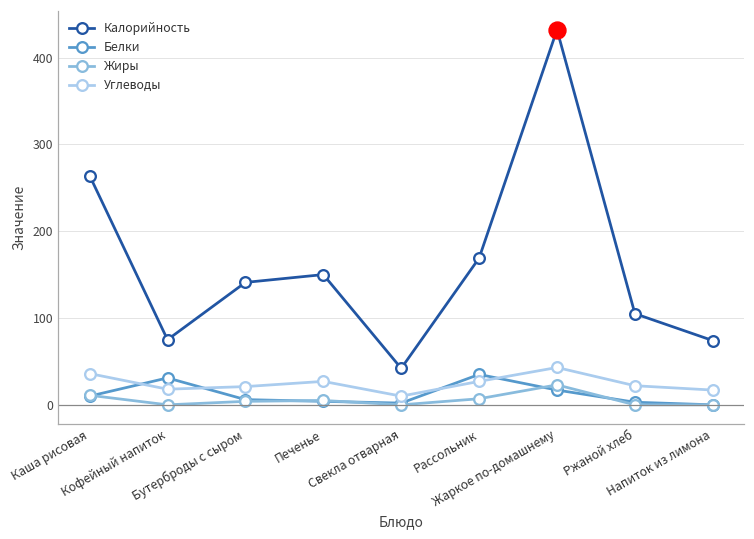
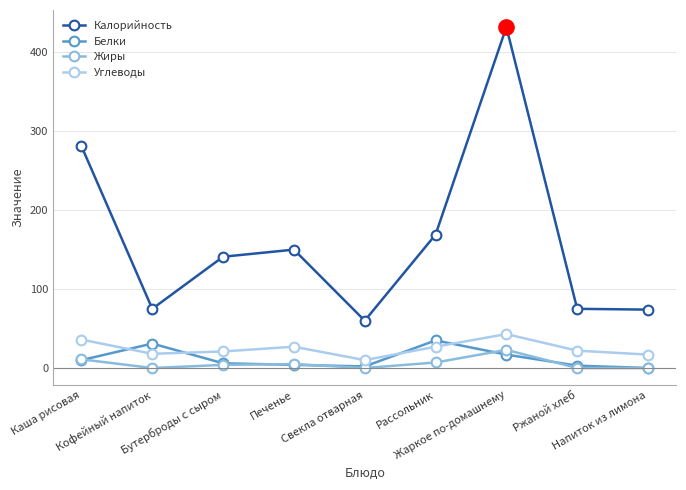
  {
    "Калорийность": {
-     "Каша рисовая": 260,
+     "Каша рисовая": 280,
      "Кофейный напиток": 80,
      "Бутерброды с сыром": 140,
      "Печенье": 150,
-     "Свекла отварная": 40,
+     "Свекла отварная": 60,
      "Рассольник": 170,
-     "Ржаной хлеб": 110,
+     "Ржаной хлеб": 80,
      "Напиток из лимона": 70
    },
    "Белки": {
      "Кофейный напиток": 30,
      "Рассольник": 40,
      "Жаркое по-домашнему": 20
    }
  }
